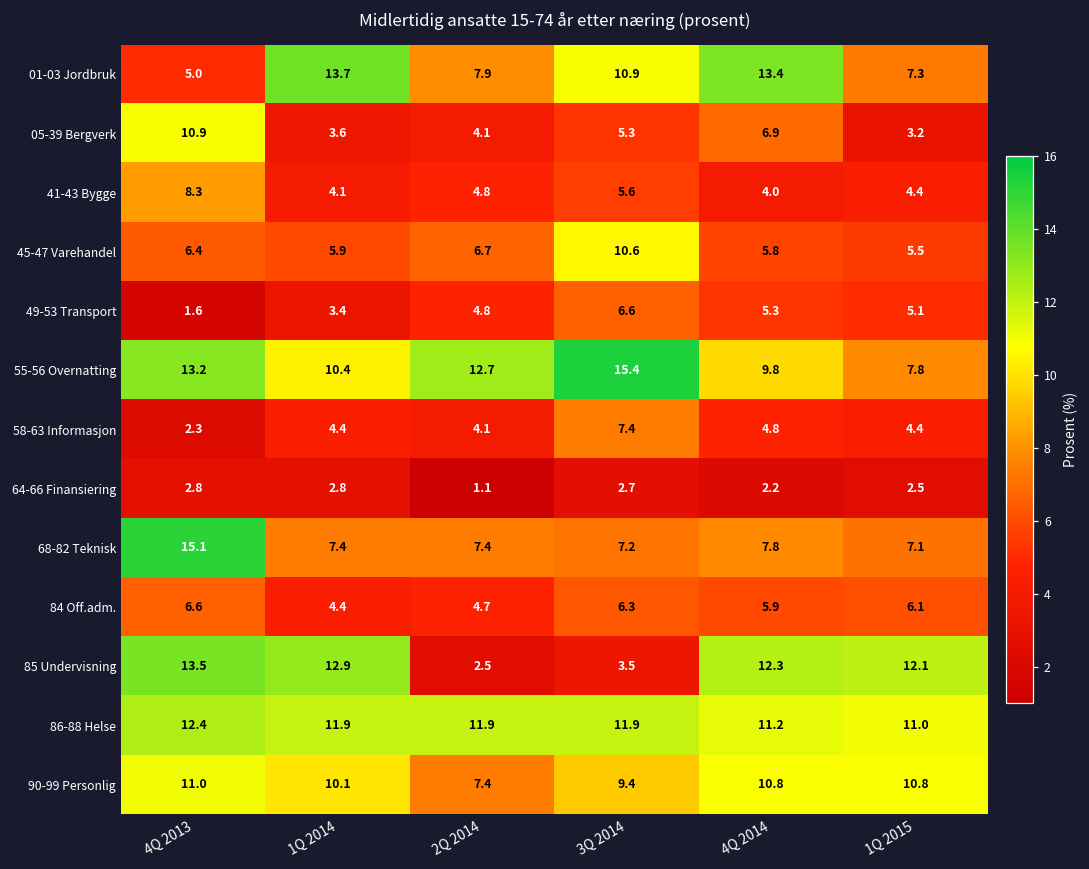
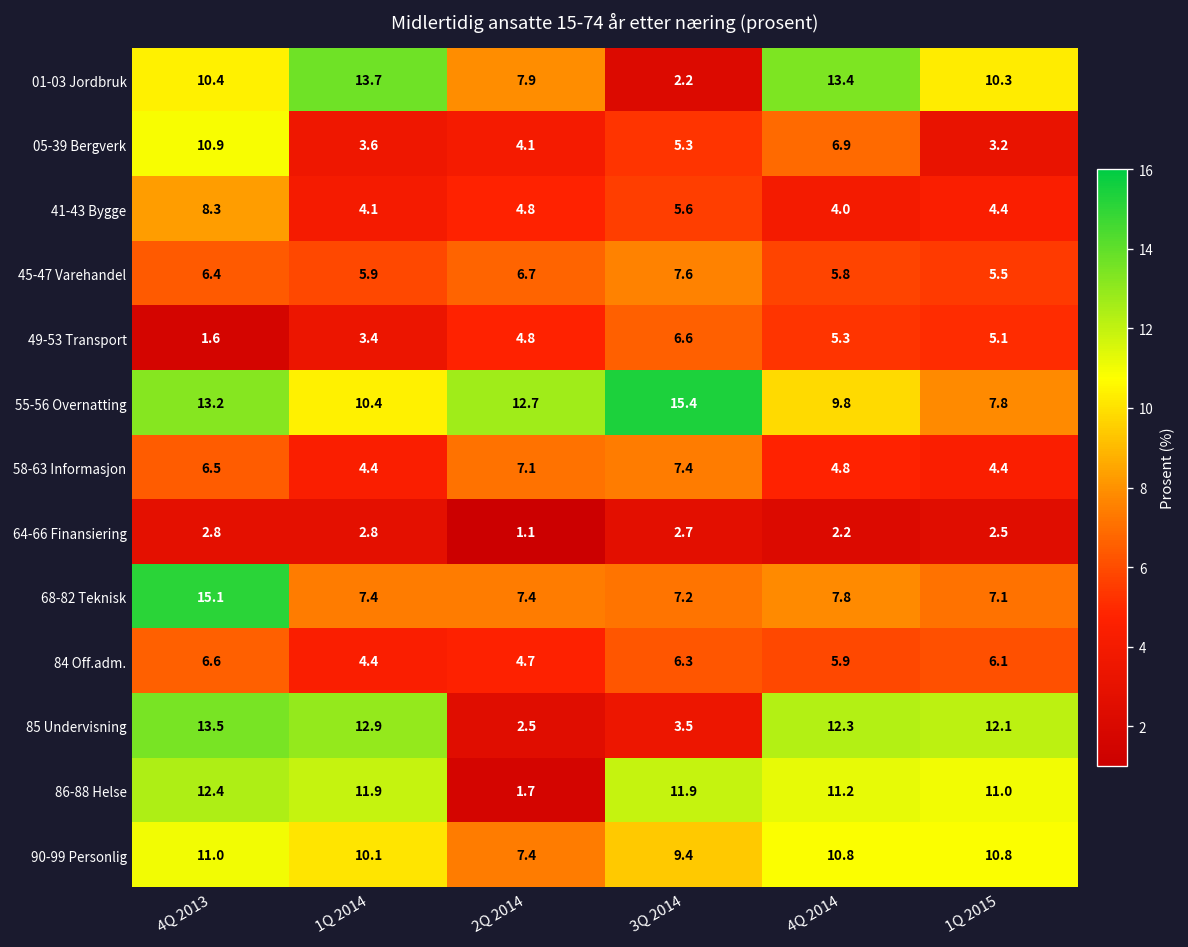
  {
    "01-03 Jordbruk": {
-     "4Q 2013": 5.0,
+     "4Q 2013": 10.4,
      "1Q 2014": 13.7,
      "2Q 2014": 7.9,
-     "3Q 2014": 10.9,
+     "3Q 2014": 2.2,
      "4Q 2014": 13.4,
-     "1Q 2015": 7.3
+     "1Q 2015": 10.3
    },
    "05-39 Bergverk": {
      "4Q 2013": 10.9,
      "1Q 2014": 3.6,
      "2Q 2014": 4.1,
      "3Q 2014": 5.3,
      "4Q 2014": 6.9,
      "1Q 2015": 3.2
    },
    "41-43 Bygge": {
      "4Q 2013": 8.3,
      "1Q 2014": 4.1,
      "2Q 2014": 4.8,
      "3Q 2014": 5.6,
      "4Q 2014": 4.0,
      "1Q 2015": 4.4
    },
    "45-47 Varehandel": {
      "4Q 2013": 6.4,
      "1Q 2014": 5.9,
      "2Q 2014": 6.7,
-     "3Q 2014": 10.6,
+     "3Q 2014": 7.6,
      "4Q 2014": 5.8,
      "1Q 2015": 5.5
    },
    "49-53 Transport": {
      "4Q 2013": 1.6,
      "1Q 2014": 3.4,
      "2Q 2014": 4.8,
      "3Q 2014": 6.6,
      "4Q 2014": 5.3,
      "1Q 2015": 5.1
    },
    "55-56 Overnatting": {
      "4Q 2013": 13.2,
      "1Q 2014": 10.4,
      "2Q 2014": 12.7,
      "3Q 2014": 15.4,
      "4Q 2014": 9.8,
      "1Q 2015": 7.8
    },
    "58-63 Informasjon": {
-     "4Q 2013": 2.3,
+     "4Q 2013": 6.5,
      "1Q 2014": 4.4,
-     "2Q 2014": 4.1,
+     "2Q 2014": 7.1,
      "3Q 2014": 7.4,
      "4Q 2014": 4.8,
      "1Q 2015": 4.4
    },
    "64-66 Finansiering": {
      "4Q 2013": 2.8,
      "1Q 2014": 2.8,
      "2Q 2014": 1.1,
      "3Q 2014": 2.7,
      "4Q 2014": 2.2,
      "1Q 2015": 2.5
    },
    "68-82 Teknisk": {
      "4Q 2013": 15.1,
      "1Q 2014": 7.4,
      "2Q 2014": 7.4,
      "3Q 2014": 7.2,
      "4Q 2014": 7.8,
      "1Q 2015": 7.1
    },
    "84 Off.adm.": {
      "4Q 2013": 6.6,
      "1Q 2014": 4.4,
      "2Q 2014": 4.7,
      "3Q 2014": 6.3,
      "4Q 2014": 5.9,
      "1Q 2015": 6.1
    },
    "85 Undervisning": {
      "4Q 2013": 13.5,
      "1Q 2014": 12.9,
      "2Q 2014": 2.5,
      "3Q 2014": 3.5,
      "4Q 2014": 12.3,
      "1Q 2015": 12.1
    },
    "86-88 Helse": {
      "4Q 2013": 12.4,
      "1Q 2014": 11.9,
-     "2Q 2014": 11.9,
+     "2Q 2014": 1.7,
      "3Q 2014": 11.9,
      "4Q 2014": 11.2,
      "1Q 2015": 11.0
    },
    "90-99 Personlig": {
      "4Q 2013": 11.0,
      "1Q 2014": 10.1,
      "2Q 2014": 7.4,
      "3Q 2014": 9.4,
      "4Q 2014": 10.8,
      "1Q 2015": 10.8
    }
  }
